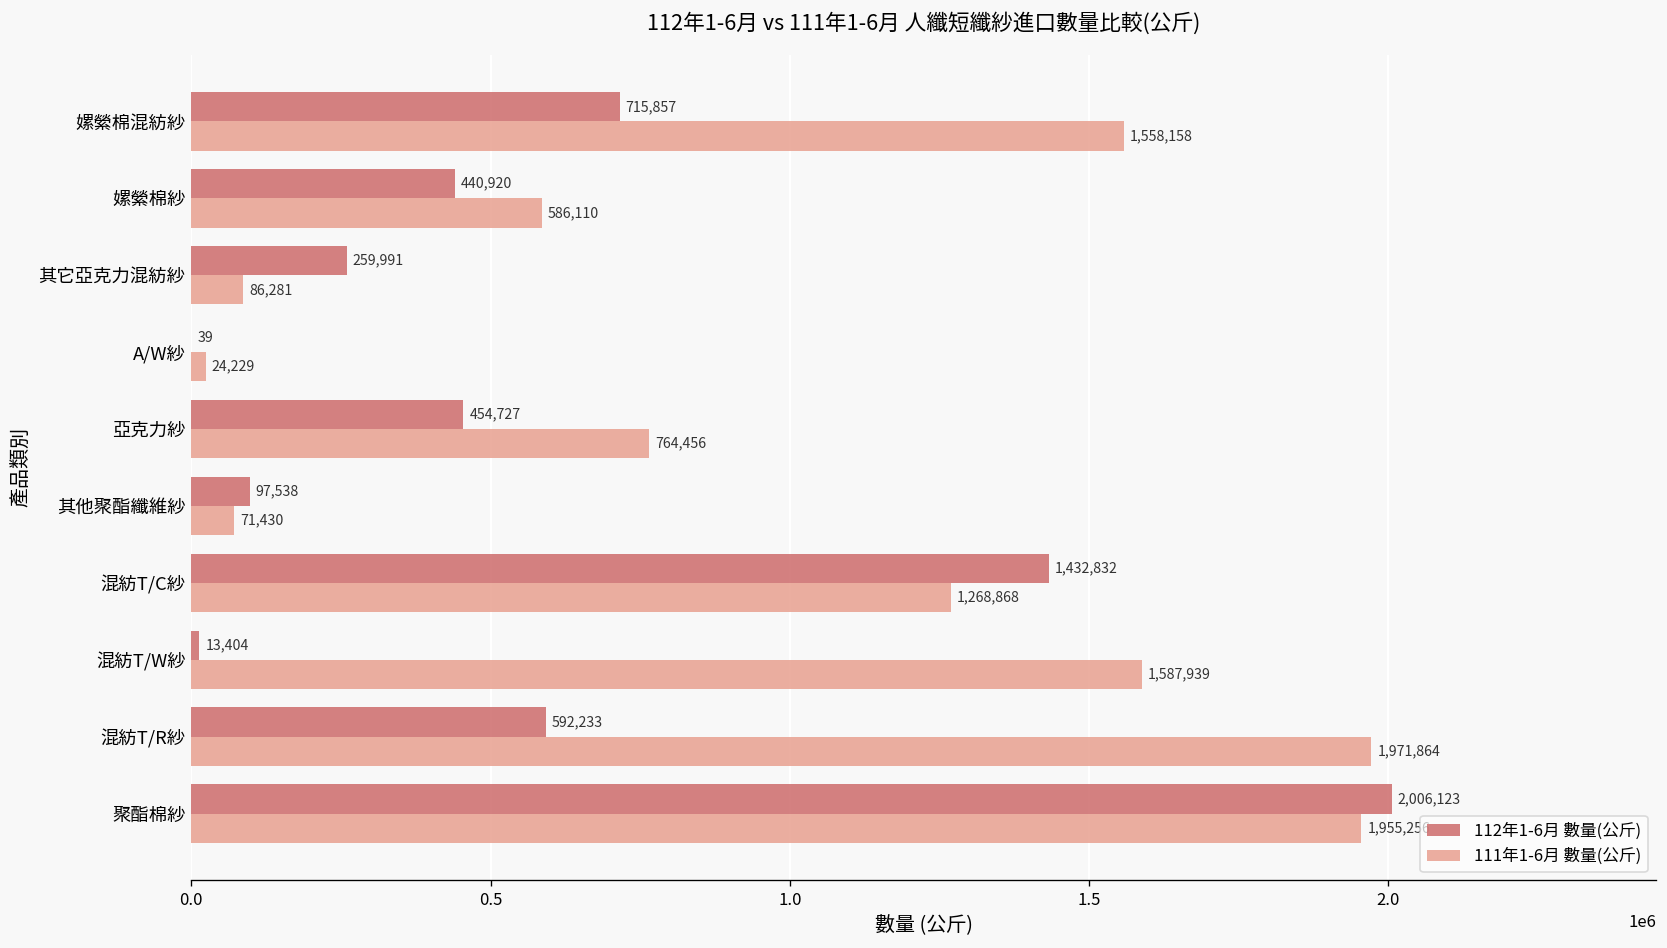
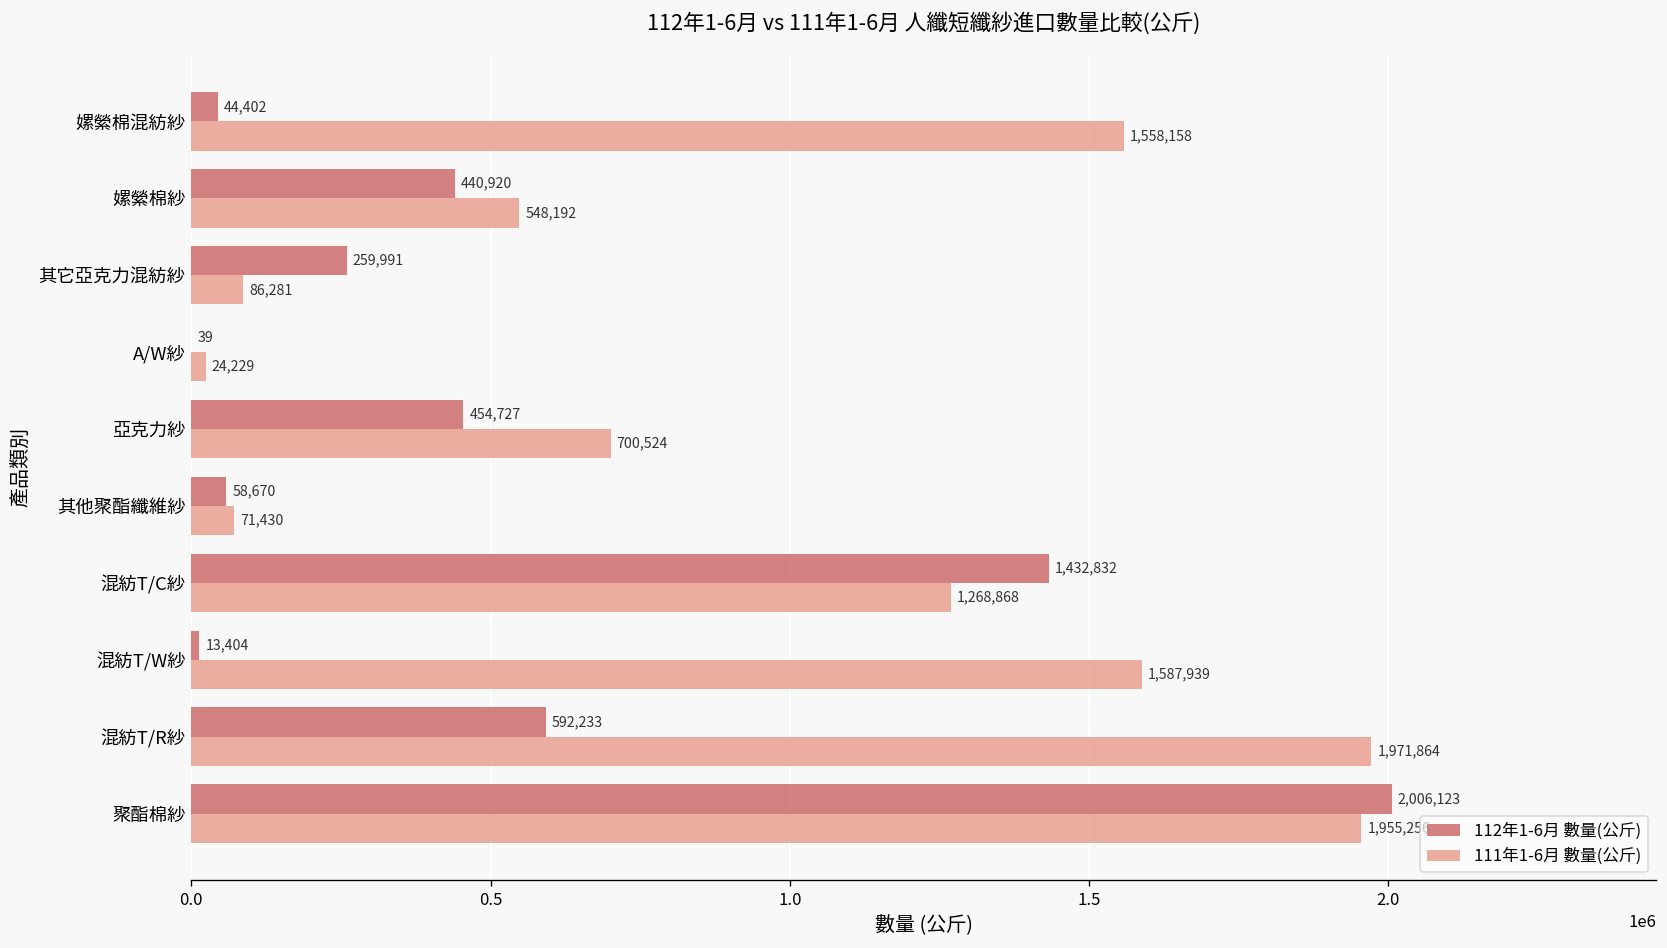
  {
    "112年1-6月 數量(公斤)": {
-     "嫘縈棉混紡紗": "715,857",
+     "嫘縈棉混紡紗": "44,402",
      "嫘縈棉紗": "440,920",
      "其它亞克力混紡紗": "259,991",
      "A/W紗": "39",
      "亞克力紗": "454,727",
-     "其他聚酯纖維紗": "97,538",
+     "其他聚酯纖維紗": "58,670",
      "混紡T/C紗": "1,432,832",
      "混紡T/W紗": "13,404",
      "混紡T/R紗": "592,233",
      "聚酯棉紗": "2,006,123"
    },
    "111年1-6月 數量(公斤)": {
      "嫘縈棉混紡紗": "1,558,158",
-     "嫘縈棉紗": "586,110",
+     "嫘縈棉紗": "548,192",
      "其它亞克力混紡紗": "86,281",
      "A/W紗": "24,229",
-     "亞克力紗": "764,456",
+     "亞克力紗": "700,524",
      "其他聚酯纖維紗": "71,430",
      "混紡T/C紗": "1,268,868",
      "混紡T/W紗": "1,587,939",
      "混紡T/R紗": "1,971,864"
    }
  }
